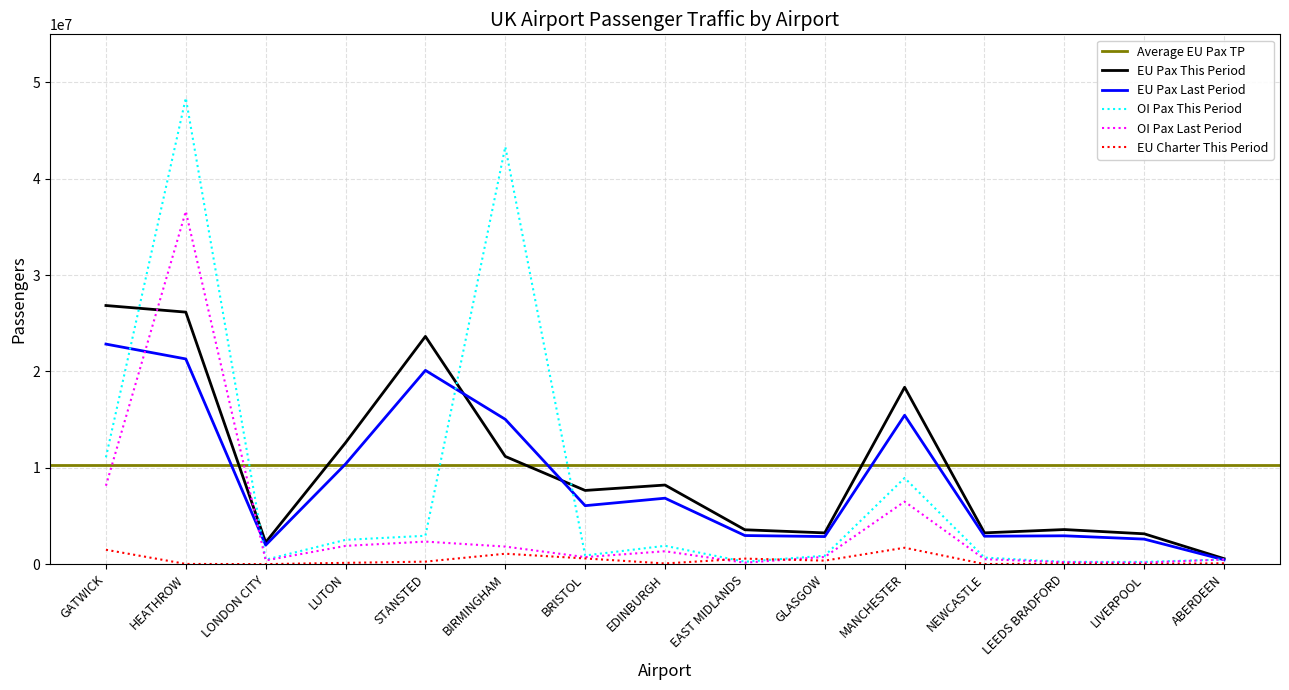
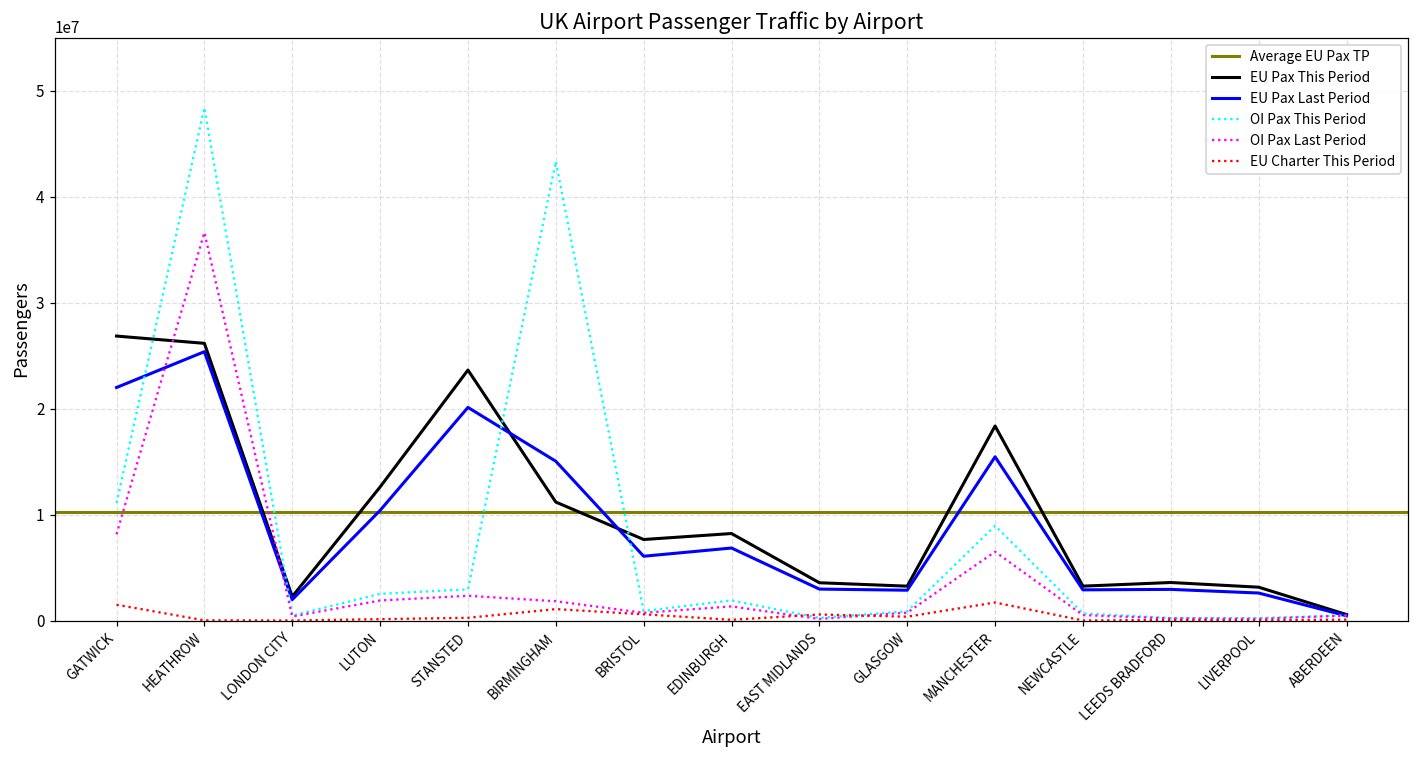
  {
    "EU Pax This Period": {
      "GATWICK": 27000000,
      "HEATHROW": 26000000,
      "LONDON CITY": 2000000,
      "LUTON": 13000000,
      "STANSTED": 24000000,
      "BIRMINGHAM": 11000000,
      "BRISTOL": 8000000,
      "EDINBURGH": 8000000,
      "EAST MIDLANDS": 4000000,
      "GLASGOW": 3000000,
      "MANCHESTER": 18000000,
      "NEWCASTLE": 3000000,
      "LEEDS BRADFORD": 4000000,
      "LIVERPOOL": 3000000
    },
    "EU Pax Last Period": {
-     "GATWICK": 23000000,
-     "HEATHROW": 21000000,
+     "GATWICK": 22000000,
+     "HEATHROW": 25000000,
      "LONDON CITY": 2000000,
      "LUTON": 10000000,
      "STANSTED": 20000000,
      "BIRMINGHAM": 15000000,
      "BRISTOL": 6000000,
      "EDINBURGH": 7000000,
      "EAST MIDLANDS": 3000000,
      "GLASGOW": 3000000,
      "MANCHESTER": 15000000,
      "NEWCASTLE": 3000000,
      "LEEDS BRADFORD": 3000000,
      "LIVERPOOL": 3000000
    },
    "OI Pax This Period": {
      "GATWICK": 11000000,
      "HEATHROW": 48000000,
      "LUTON": 3000000,
      "STANSTED": 3000000,
      "BIRMINGHAM": 43000000,
      "EDINBURGH": 2000000,
      "MANCHESTER": 9000000
    },
    "OI Pax Last Period": {
      "GATWICK": 8000000,
      "HEATHROW": 37000000,
      "LUTON": 2000000,
      "STANSTED": 2000000,
      "BIRMINGHAM": 2000000,
      "EDINBURGH": 1000000,
      "MANCHESTER": 6000000
    },
    "EU Charter This Period": {
      "GATWICK": 1000000,
      "HEATHROW": 0,
      "LONDON CITY": 0,
      "LUTON": 0,
      "STANSTED": 0,
      "BIRMINGHAM": 1000000,
      "EDINBURGH": 0,
      "EAST MIDLANDS": 1000000,
      "GLASGOW": 0,
      "MANCHESTER": 2000000,
      "NEWCASTLE": 0,
      "ABERDEEN": 0
    }
  }
